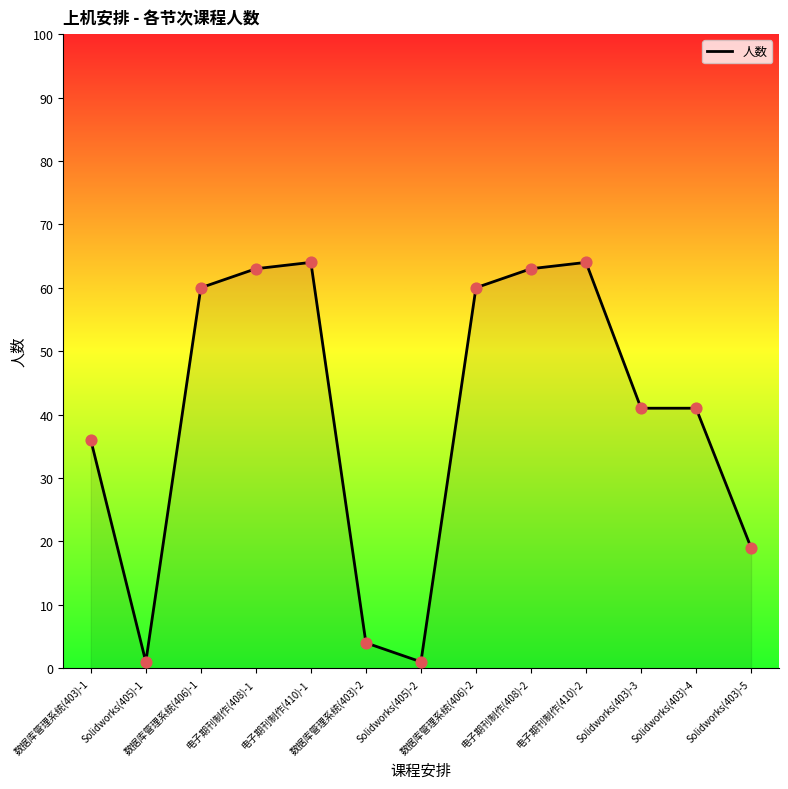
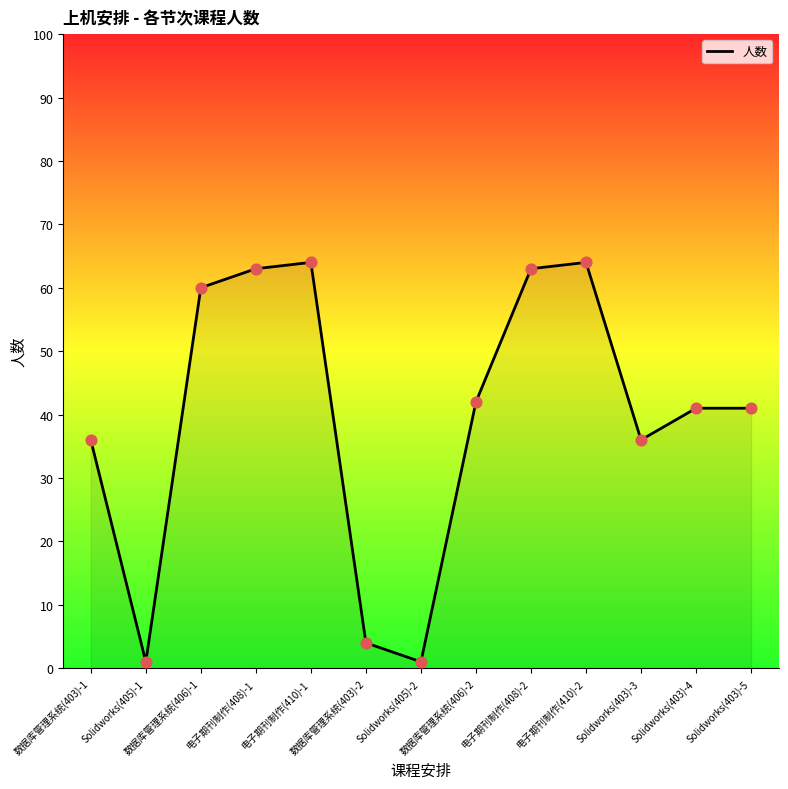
  {
    "数据库管理系统(403)-1": 36,
    "Solidworks(405)-1": 1,
    "数据库管理系统(406)-1": 60,
    "电子期刊制作(408)-1": 63,
    "电子期刊制作(410)-1": 64,
    "数据库管理系统(403)-2": 4,
    "Solidworks(405)-2": 1,
-   "数据库管理系统(406)-2": 60,
+   "数据库管理系统(406)-2": 42,
    "电子期刊制作(408)-2": 63,
    "电子期刊制作(410)-2": 64,
-   "Solidworks(403)-3": 41,
+   "Solidworks(403)-3": 36,
    "Solidworks(403)-4": 41,
-   "Solidworks(403)-5": 19
+   "Solidworks(403)-5": 41
  }
